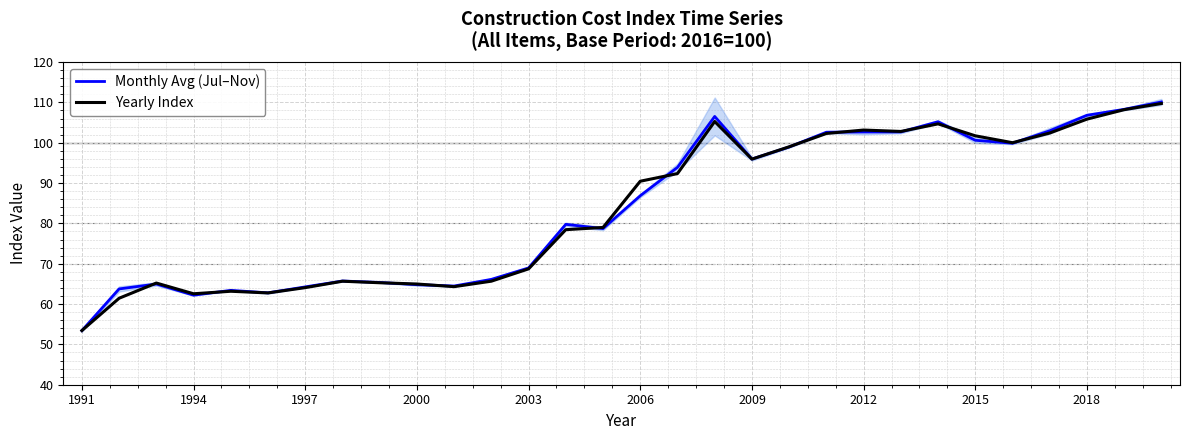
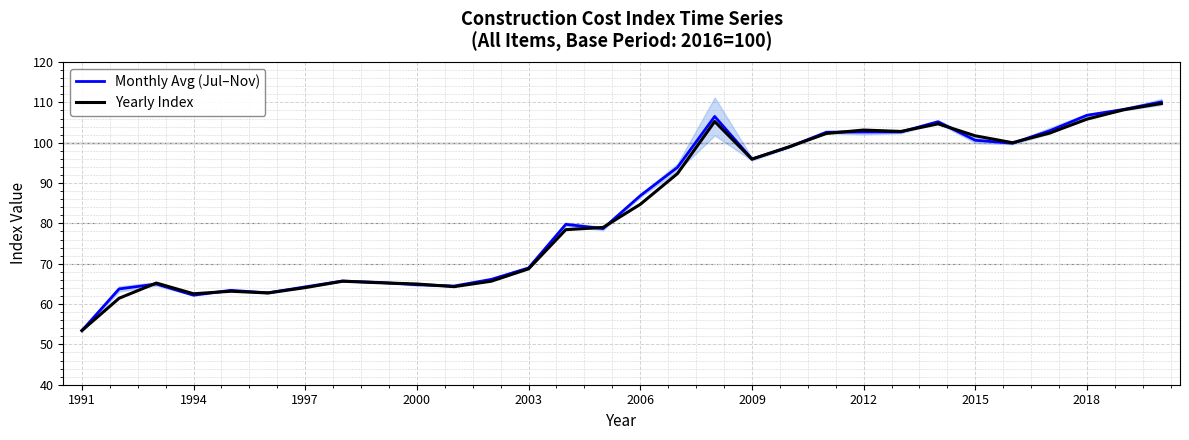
  {
    "Monthly Avg (Jul–Nov)": {
      "2015": 101
    },
    "Yearly Index": {
-     "2006": 90,
+     "2006": 85,
      "2018": 106
    }
  }
